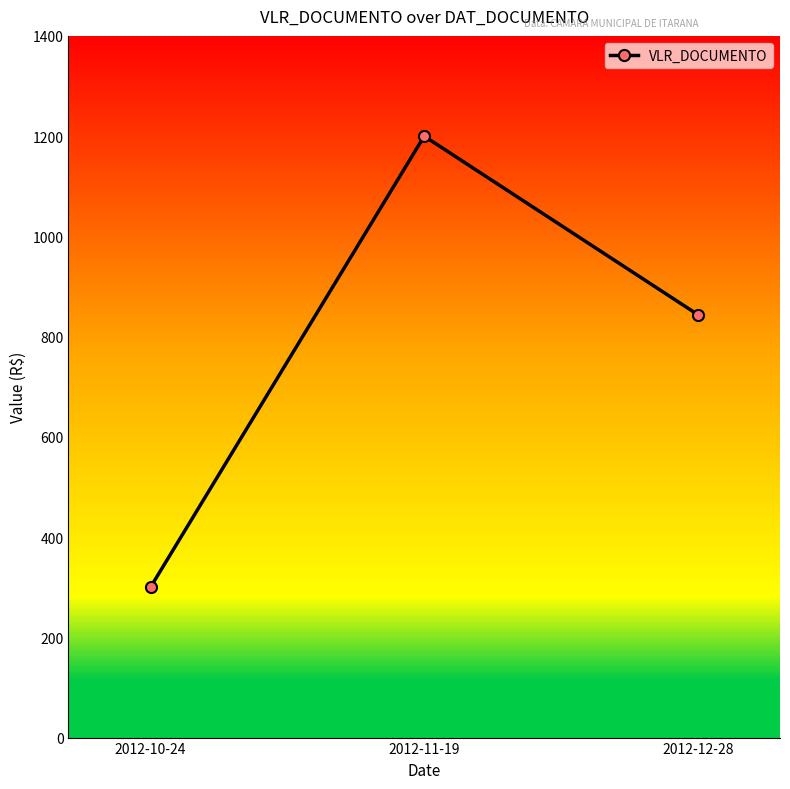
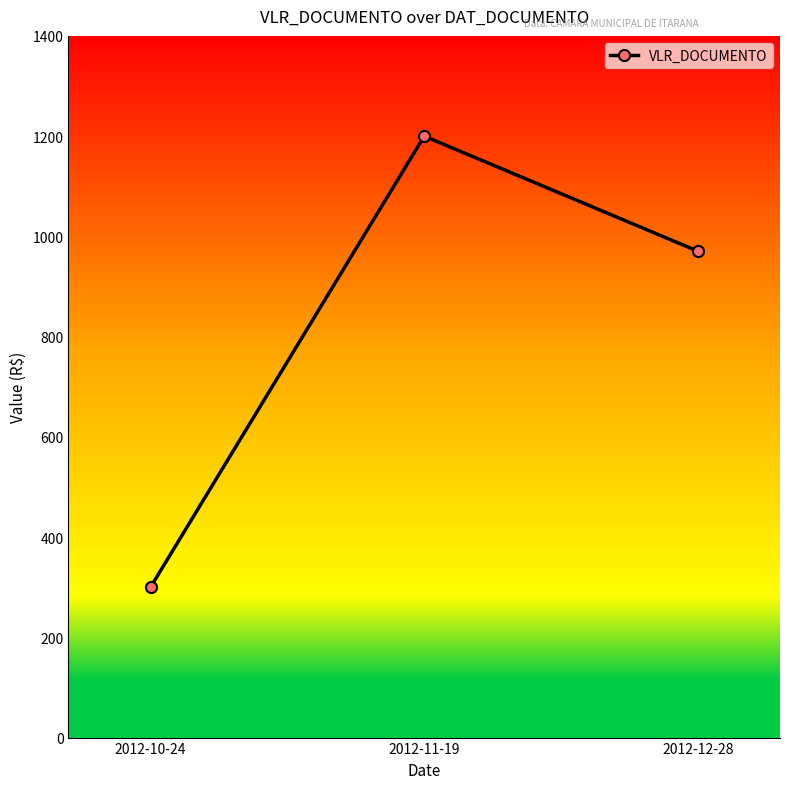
  {
    "2012-10-24": 300,
    "2012-11-19": 1200,
-   "2012-12-28": 840
+   "2012-12-28": 970
  }
